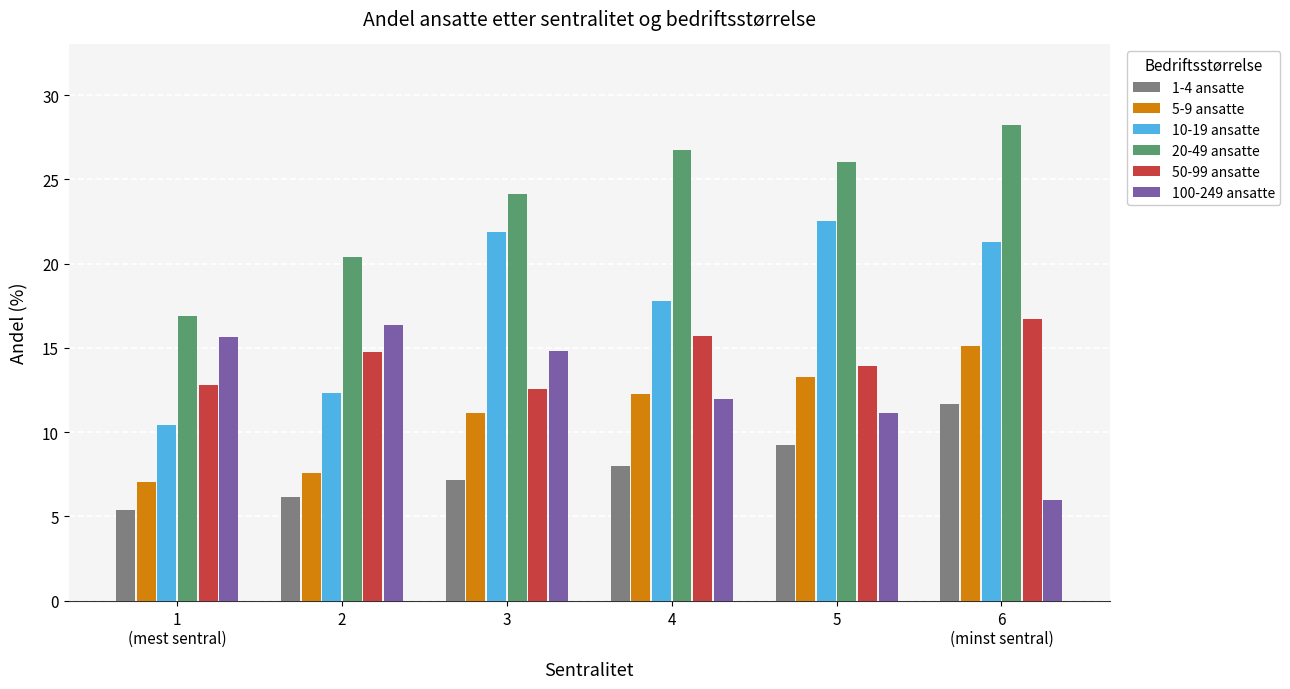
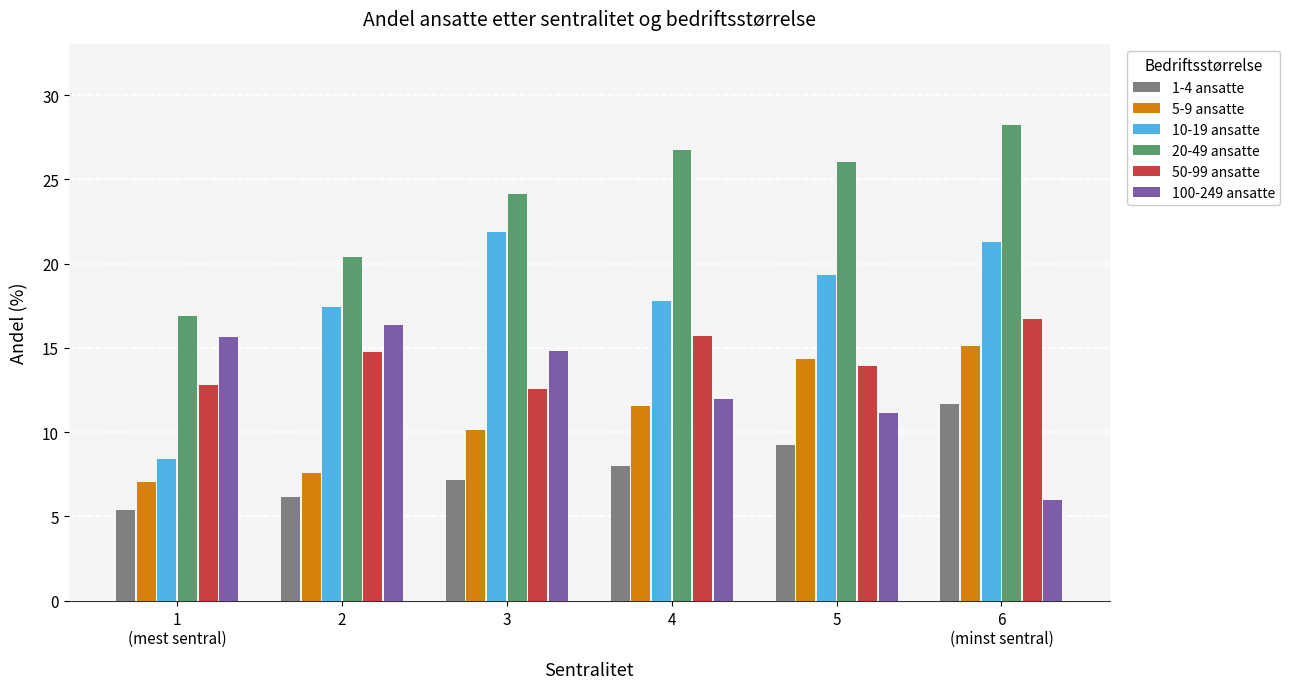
  {
    "5-9 ansatte": {
      "1 (mest sentral)": 7.0,
      "2": 7.6,
-     "3": 11.1,
-     "4": 12.3,
-     "5": 13.3,
+     "3": 10.1,
+     "4": 11.5,
+     "5": 14.4,
      "6 (minst sentral)": 15.1
    },
    "10-19 ansatte": {
-     "1 (mest sentral)": 10.4,
-     "2": 12.3,
+     "1 (mest sentral)": 8.4,
+     "2": 17.4,
      "3": 21.9,
      "4": 17.8,
-     "5": 22.5,
+     "5": 19.3,
      "6 (minst sentral)": 21.3
    },
    "50-99 ansatte": {
      "1 (mest sentral)": 12.8,
      "2": 14.7,
      "3": 12.6,
      "4": 15.7,
      "5": 13.9,
      "6 (minst sentral)": 16.7
    }
  }
